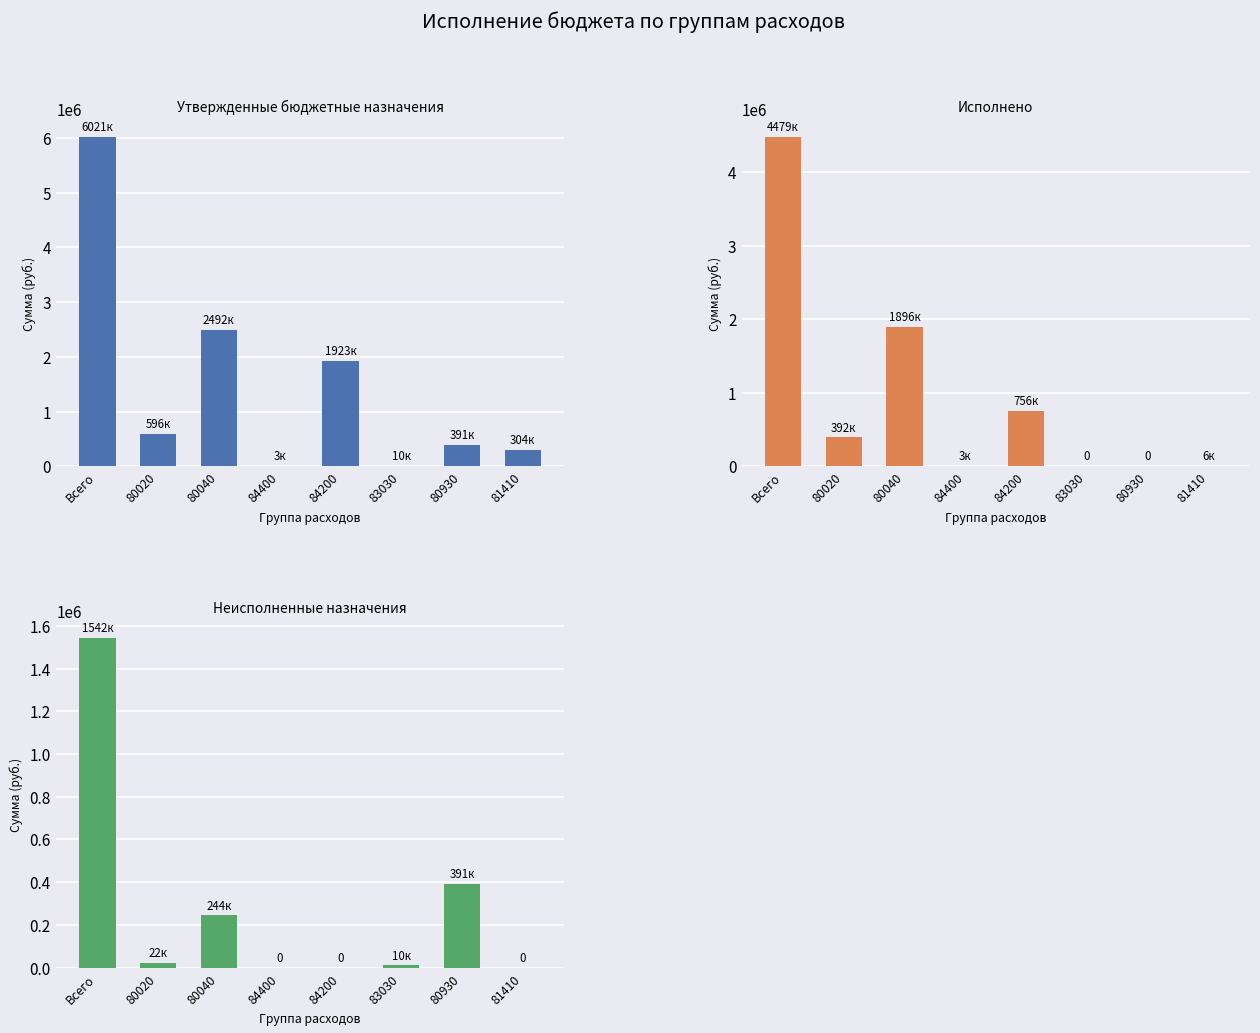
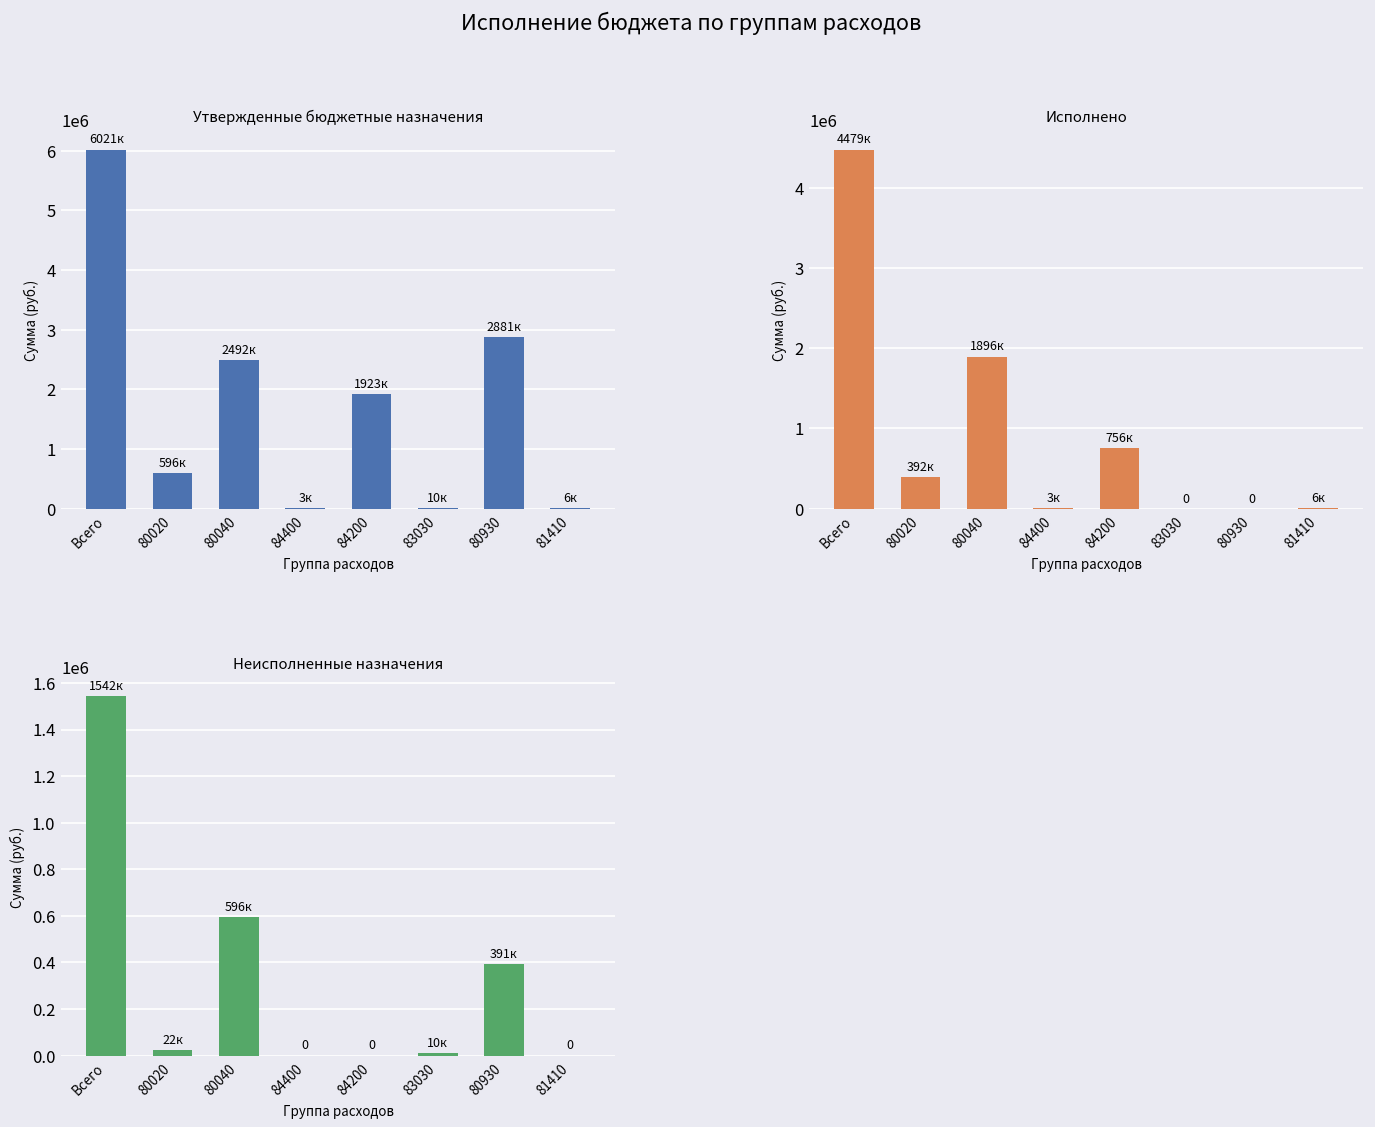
  {
    "Утвержденные бюджетные назначения": {
-     "80930": "391к",
-     "81410": "304к"
+     "80930": "2881к",
+     "81410": "6к"
    },
    "Исполнено": {
      "83030": "0",
      "80930": "0"
    },
    "Неисполненные назначения": {
-     "80040": "244к",
+     "80040": "596к",
      "84400": "0",
      "84200": "0",
      "81410": "0"
    }
  }
